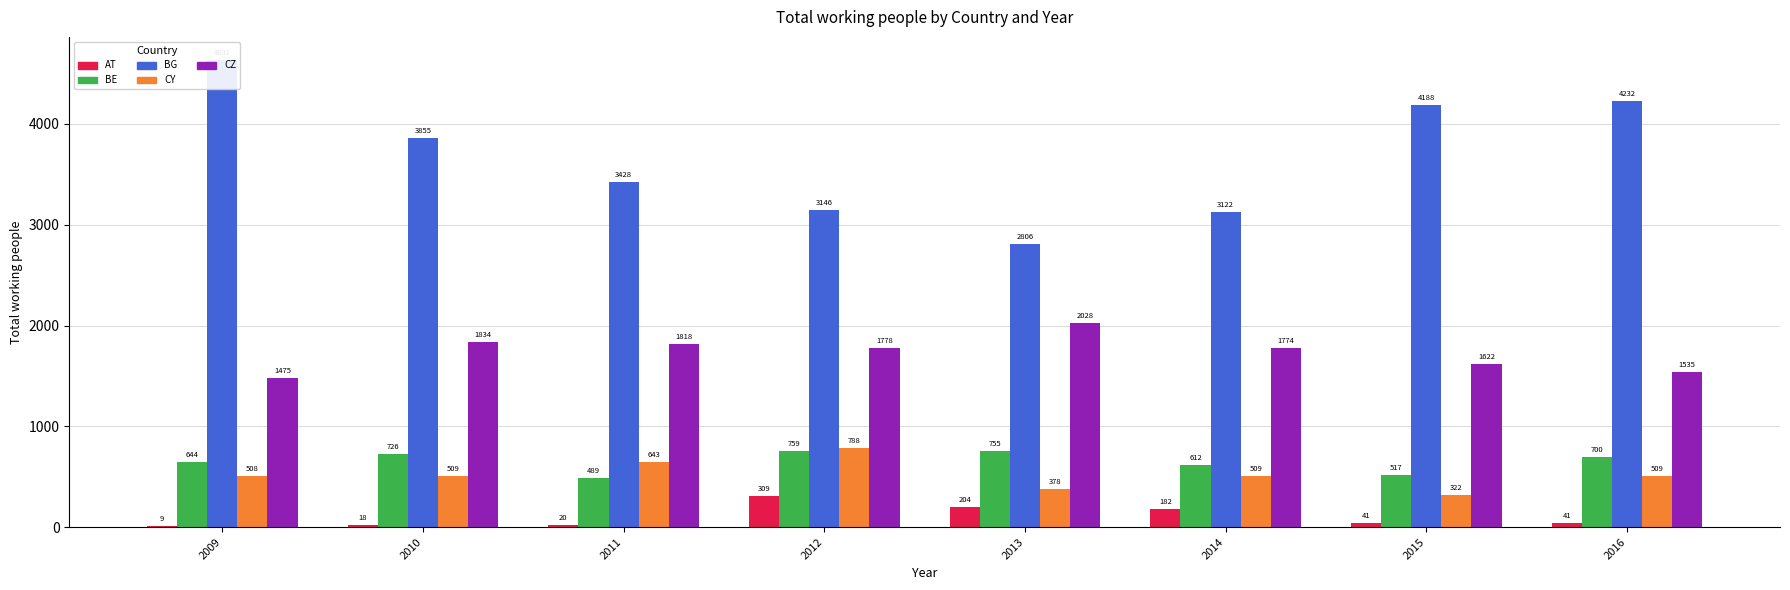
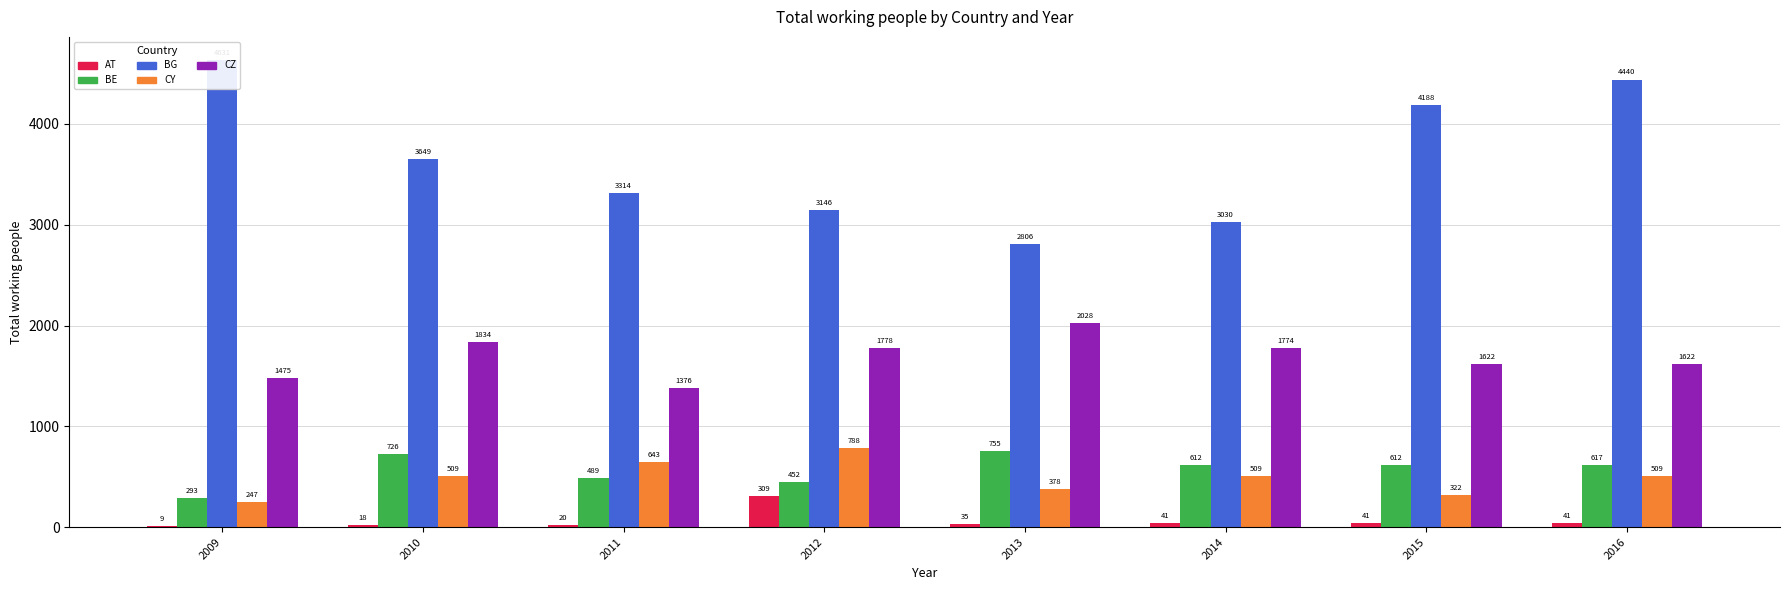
  {
    "AT": {
      "2009": 9,
      "2010": 18,
      "2011": 20,
      "2012": 309,
-     "2013": 204,
-     "2014": 182,
+     "2013": 35,
+     "2014": 41,
      "2015": 41,
      "2016": 41
    },
    "BE": {
-     "2009": 644,
+     "2009": 293,
      "2010": 726,
      "2011": 489,
-     "2012": 759,
+     "2012": 452,
      "2013": 755,
      "2014": 612,
-     "2015": 517,
-     "2016": 700
+     "2015": 612,
+     "2016": 617
    },
    "BG": {
-     "2010": 3855,
-     "2011": 3428,
+     "2010": 3649,
+     "2011": 3314,
      "2012": 3146,
      "2013": 2806,
-     "2014": 3122,
+     "2014": 3030,
      "2015": 4188,
-     "2016": 4232
+     "2016": 4440
    },
    "CY": {
-     "2009": 508,
+     "2009": 247,
      "2010": 509,
      "2011": 643,
      "2012": 788,
      "2013": 378,
      "2014": 509,
      "2015": 322,
      "2016": 509
    },
    "CZ": {
      "2009": 1475,
      "2010": 1834,
-     "2011": 1818,
+     "2011": 1376,
      "2012": 1778,
      "2013": 2028,
      "2014": 1774,
      "2015": 1622,
-     "2016": 1535
+     "2016": 1622
    }
  }
